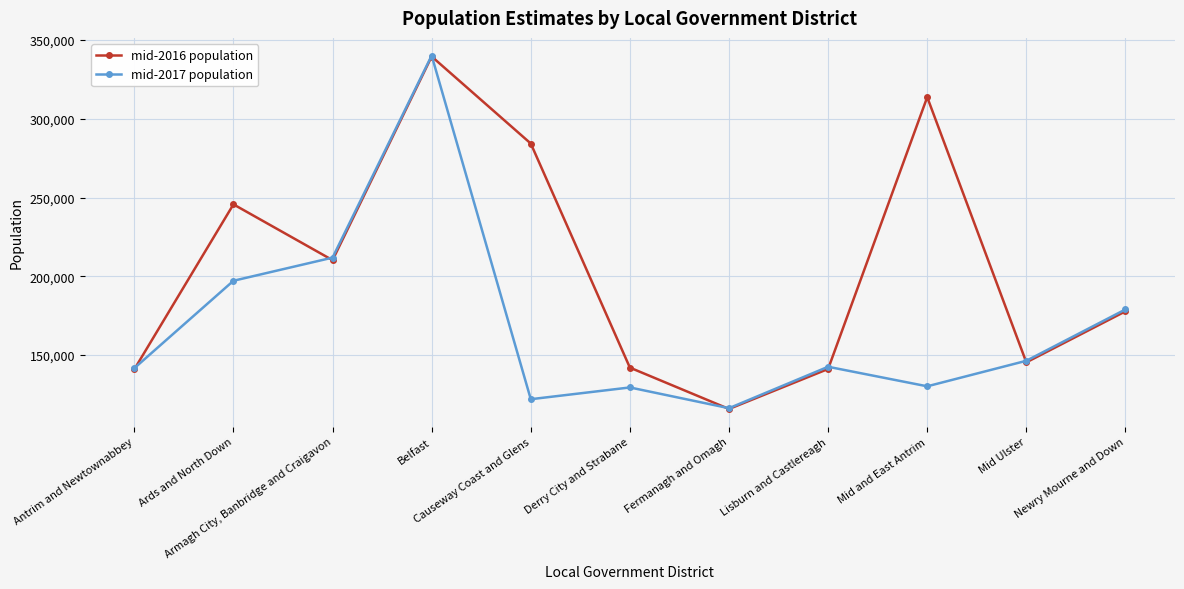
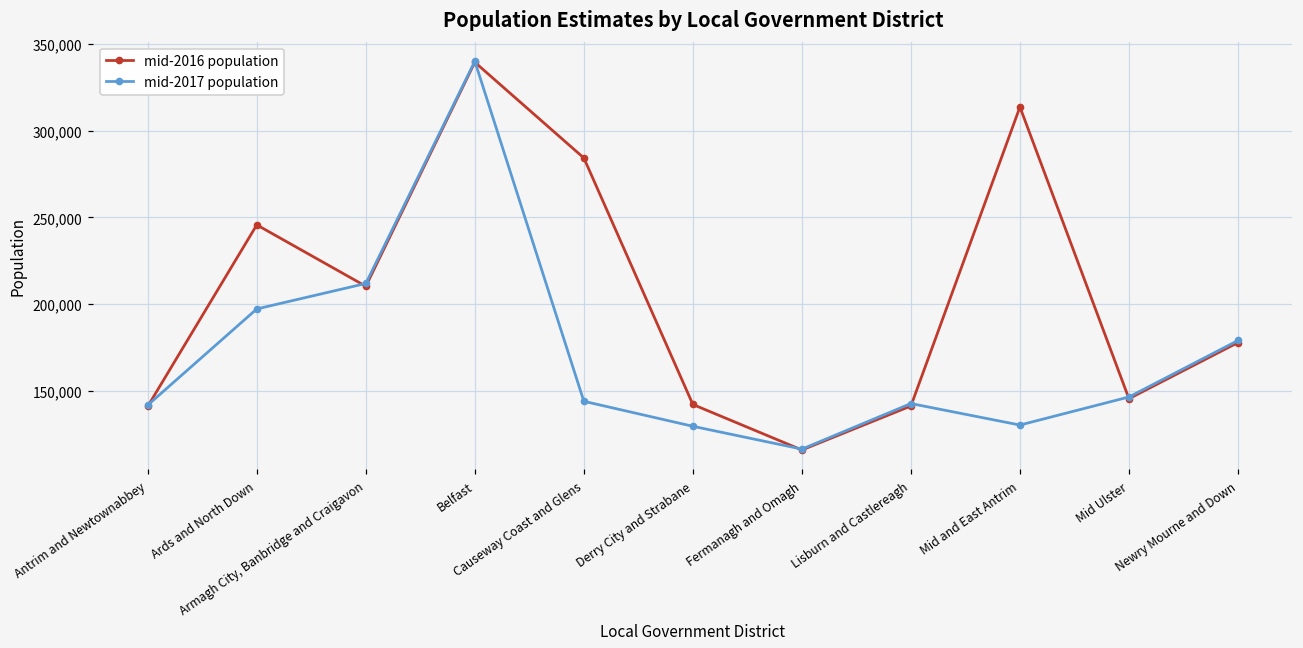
  {
    "mid-2016 population": {
      "Ards and North Down": "246,000",
      "Causeway Coast and Glens": "284,000",
      "Derry City and Strabane": "142,000",
      "Mid and East Antrim": "314,000"
    },
    "mid-2017 population": {
      "Ards and North Down": "197,000",
-     "Causeway Coast and Glens": "122,000",
+     "Causeway Coast and Glens": "144,000",
      "Derry City and Strabane": "129,000",
      "Mid and East Antrim": "130,000"
    }
  }
